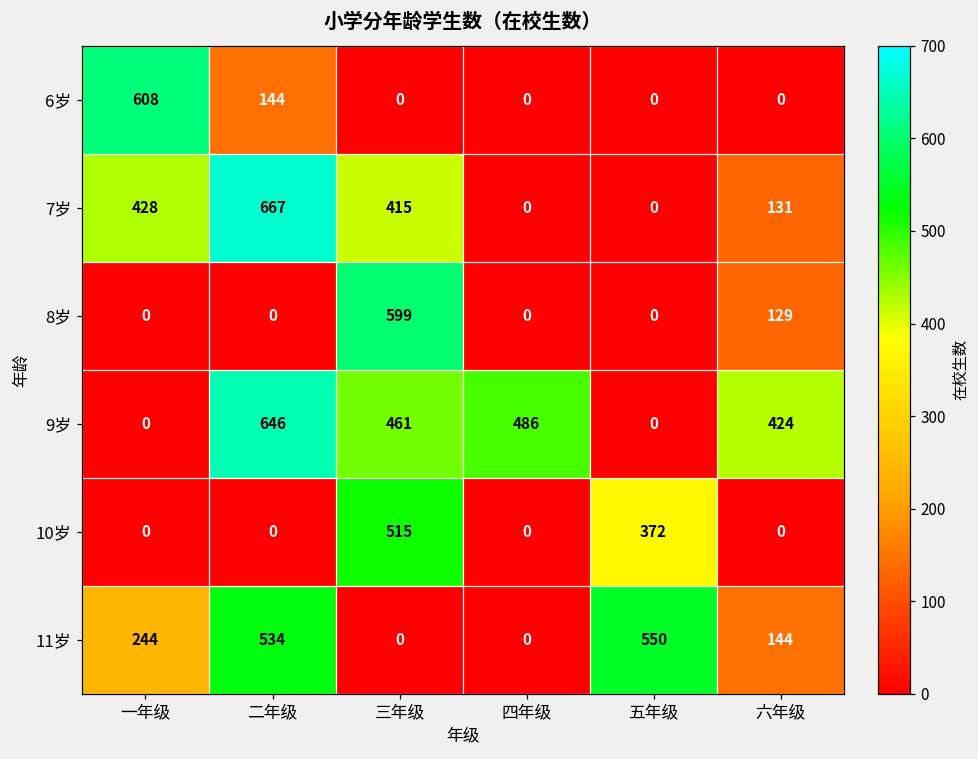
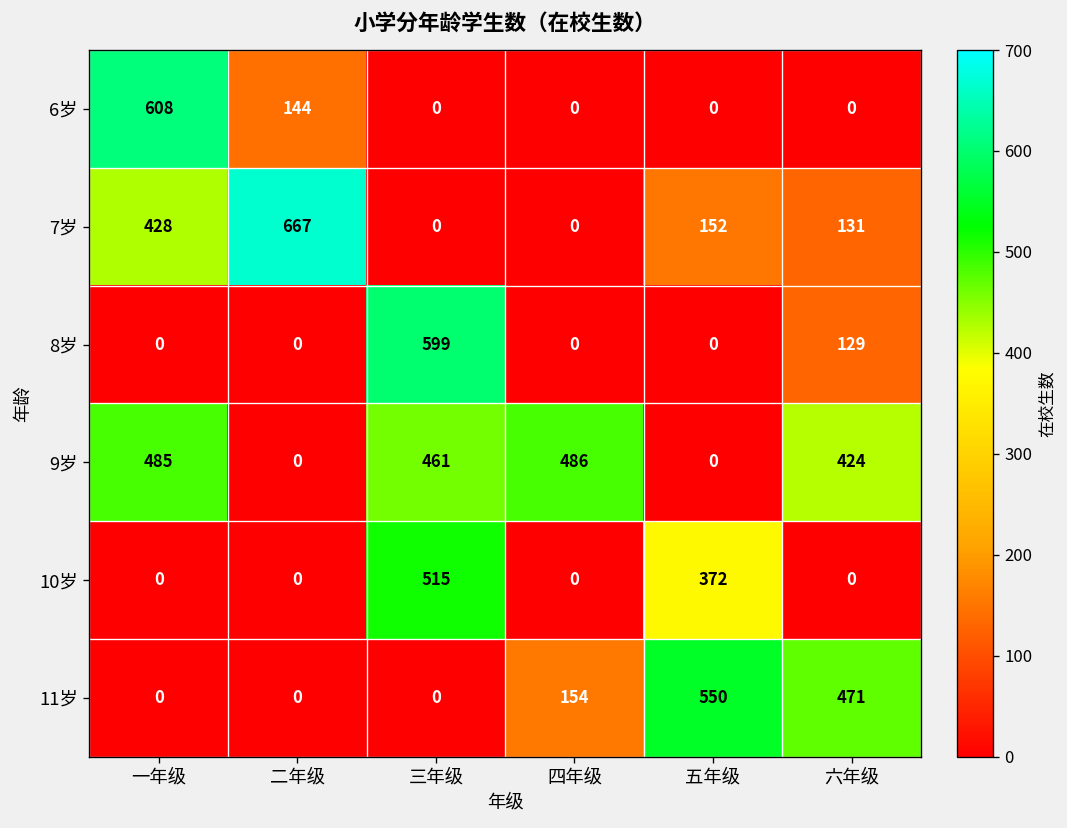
  {
    "6岁": {
      "一年级": 608,
      "二年级": 144,
      "三年级": 0,
      "四年级": 0,
      "五年级": 0,
      "六年级": 0
    },
    "7岁": {
      "一年级": 428,
      "二年级": 667,
-     "三年级": 415,
+     "三年级": 0,
      "四年级": 0,
-     "五年级": 0,
+     "五年级": 152,
      "六年级": 131
    },
    "8岁": {
      "一年级": 0,
      "二年级": 0,
      "三年级": 599,
      "四年级": 0,
      "五年级": 0,
      "六年级": 129
    },
    "9岁": {
-     "一年级": 0,
-     "二年级": 646,
+     "一年级": 485,
+     "二年级": 0,
      "三年级": 461,
      "四年级": 486,
      "五年级": 0,
      "六年级": 424
    },
    "10岁": {
      "一年级": 0,
      "二年级": 0,
      "三年级": 515,
      "四年级": 0,
      "五年级": 372,
      "六年级": 0
    },
    "11岁": {
-     "一年级": 244,
-     "二年级": 534,
+     "一年级": 0,
+     "二年级": 0,
      "三年级": 0,
-     "四年级": 0,
+     "四年级": 154,
      "五年级": 550,
-     "六年级": 144
+     "六年级": 471
    }
  }
